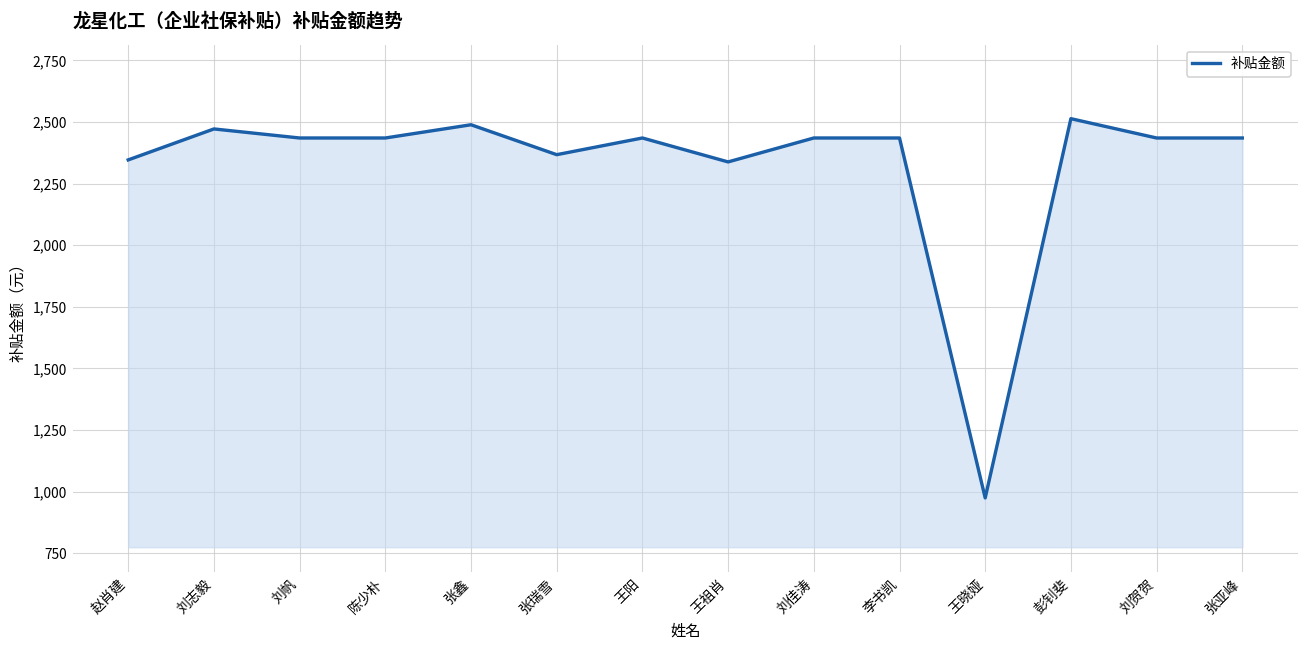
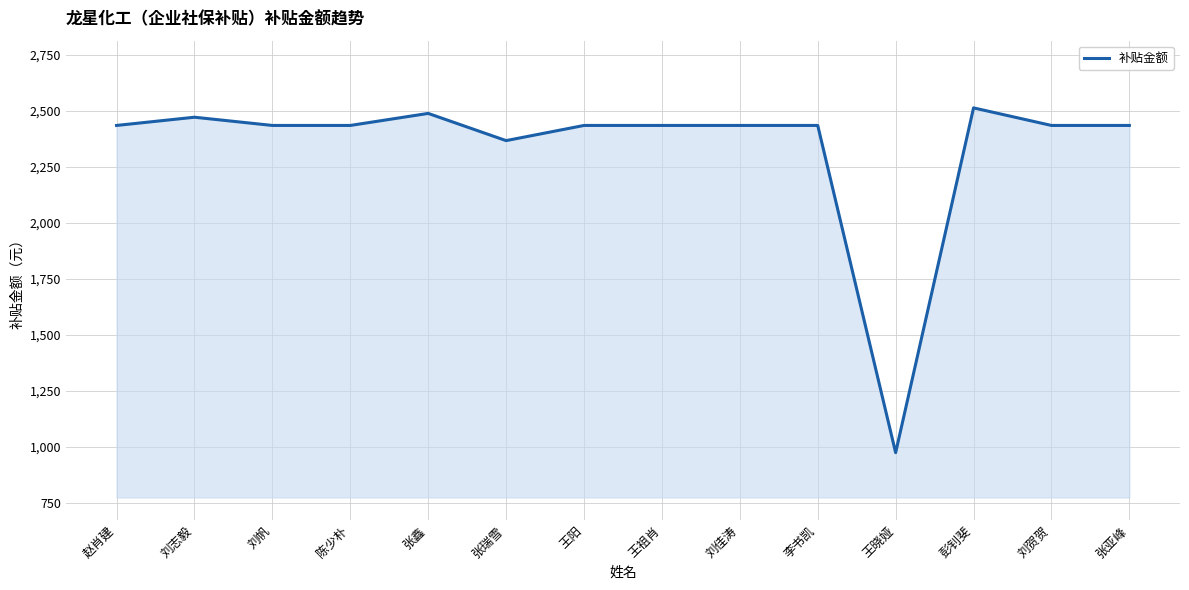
  {
-   "赵肖建": "2,350",
+   "赵肖建": "2,430",
    "刘志毅": "2,470",
    "刘帆": "2,430",
    "陈少朴": "2,430",
    "张鑫": "2,490",
    "张瑞雪": "2,370",
    "王阳": "2,430",
-   "王祖肖": "2,340",
+   "王祖肖": "2,430",
    "刘佳涛": "2,430",
    "李书凯": "2,430",
    "王晓娅": "970",
    "彭钊斐": "2,510",
    "刘贺贺": "2,430",
    "张亚峰": "2,430"
  }
